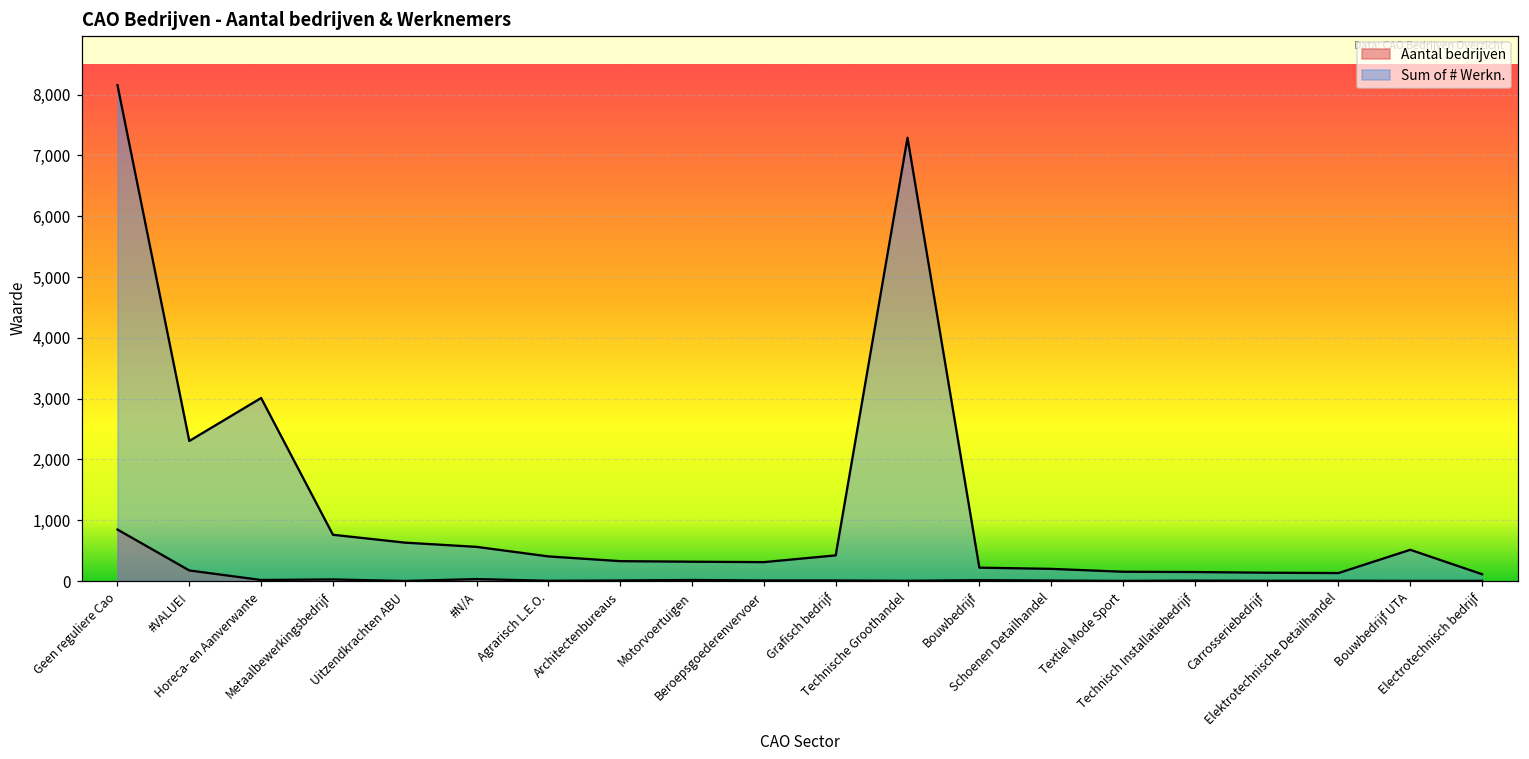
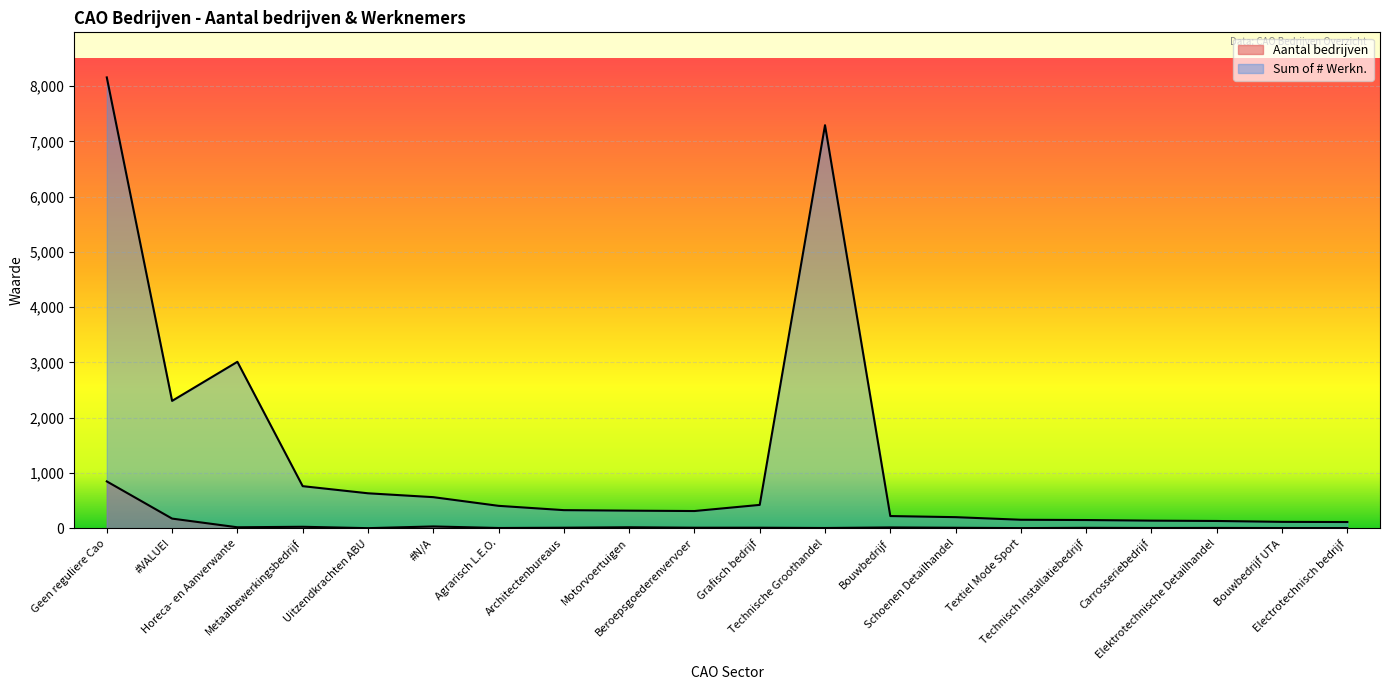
  {
    "Aantal bedrijven": {
      "Geen reguliere Cao": "800",
      "#VALUE!": "200",
      "Horeca- en Aanverwante": "0",
      "Metaalbewerkingsbedrijf": "0",
      "Uitzendkrachten ABU": "0",
      "#N/A": "0",
      "Agrarisch L.E.O.": "0",
      "Architectenbureaus": "0",
      "Motorvoertuigen": "0",
      "Beroepsgoederenvervoer": "0",
      "Grafisch bedrijf": "0",
      "Technische Groothandel": "0",
      "Bouwbedrijf": "0",
      "Schoenen Detailhandel": "0",
      "Textiel Mode Sport": "0",
      "Technisch Installatiebedrijf": "0",
      "Carrosseriebedrijf": "0",
      "Elektrotechnische Detailhandel": "0",
      "Bouwbedrijf UTA": "0",
      "Electrotechnisch bedrijf": "0"
    },
    "Sum of # Werkn.": {
      "Geen reguliere Cao": "8,200",
      "#VALUE!": "2,300",
      "Horeca- en Aanverwante": "3,000",
      "Metaalbewerkingsbedrijf": "800",
      "Uitzendkrachten ABU": "600",
      "#N/A": "600",
      "Agrarisch L.E.O.": "400",
      "Architectenbureaus": "300",
      "Motorvoertuigen": "300",
      "Beroepsgoederenvervoer": "300",
      "Grafisch bedrijf": "400",
      "Technische Groothandel": "7,300",
      "Bouwbedrijf": "200",
      "Schoenen Detailhandel": "200",
      "Textiel Mode Sport": "200",
      "Technisch Installatiebedrijf": "100",
      "Carrosseriebedrijf": "100",
      "Elektrotechnische Detailhandel": "100",
-     "Bouwbedrijf UTA": "500",
+     "Bouwbedrijf UTA": "100",
      "Electrotechnisch bedrijf": "100"
    }
  }
